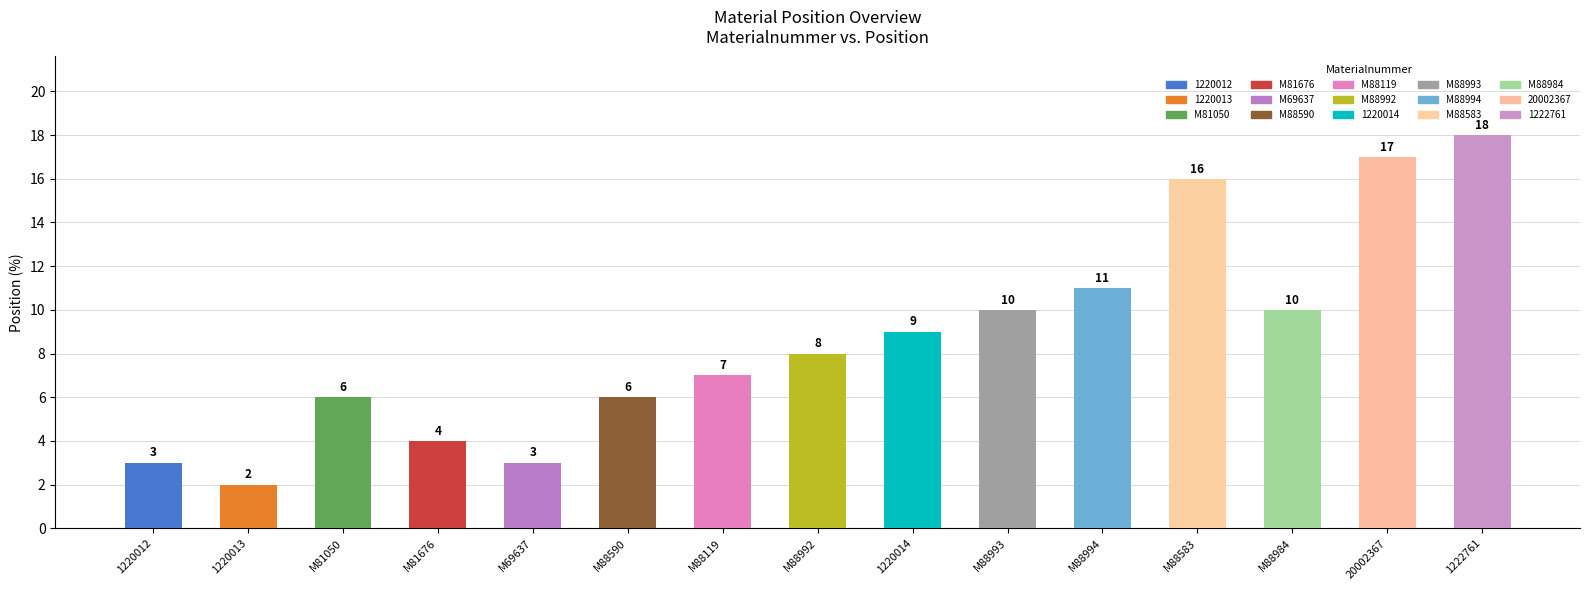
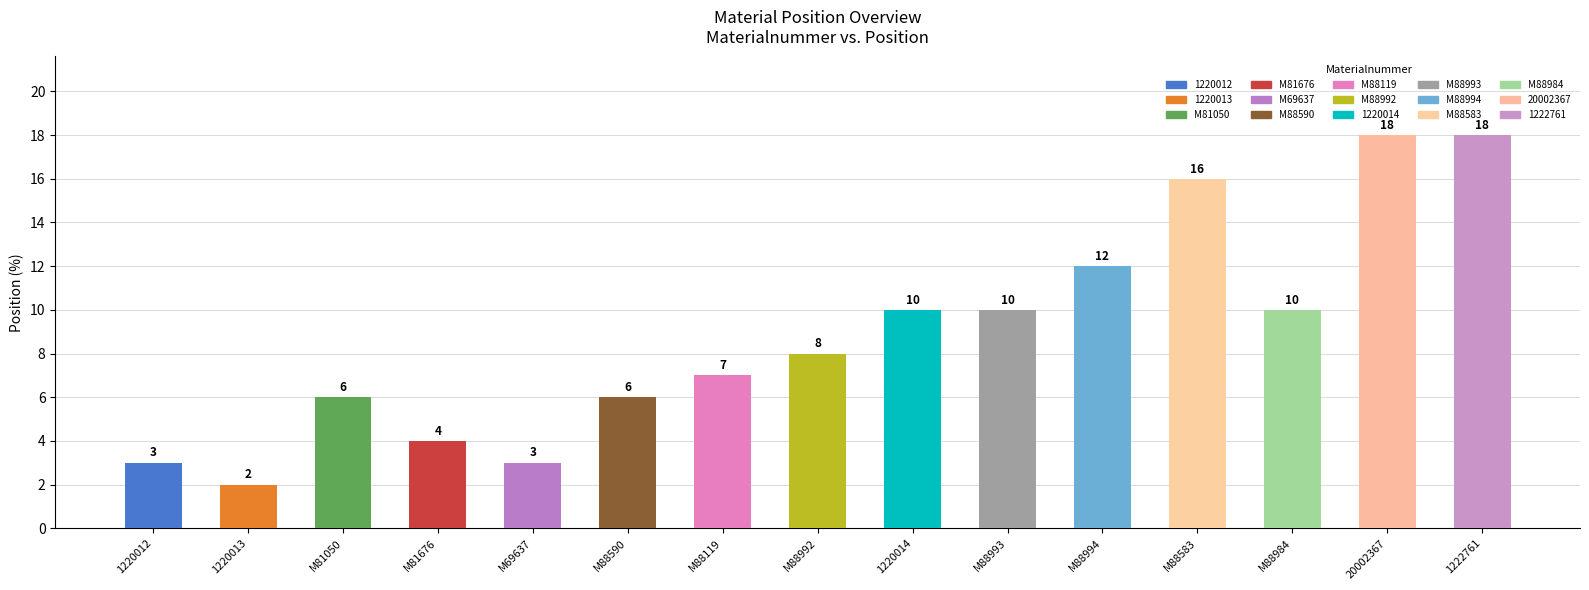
  {
    "1220012": 3,
    "1220013": 2,
    "M81050": 6,
    "M81676": 4,
    "M69637": 3,
    "M88590": 6,
    "M88119": 7,
    "M88992": 8,
-   "1220014": 9,
+   "1220014": 10,
    "M88993": 10,
-   "M88994": 11,
+   "M88994": 12,
    "M88583": 16,
    "M88984": 10,
-   "20002367": 17,
+   "20002367": 18,
    "1222761": 18
  }
